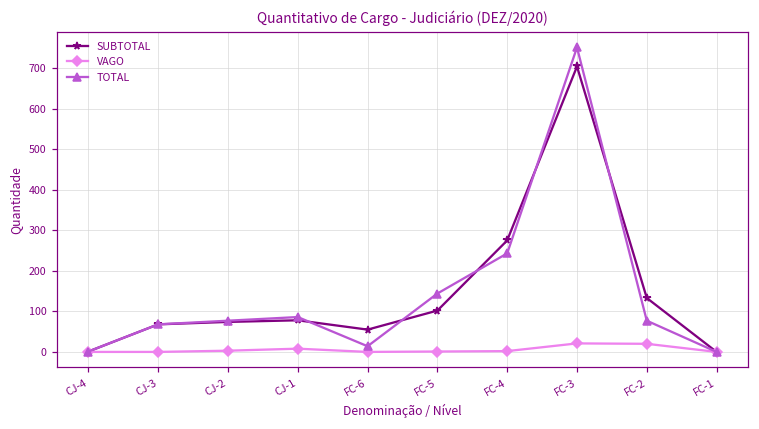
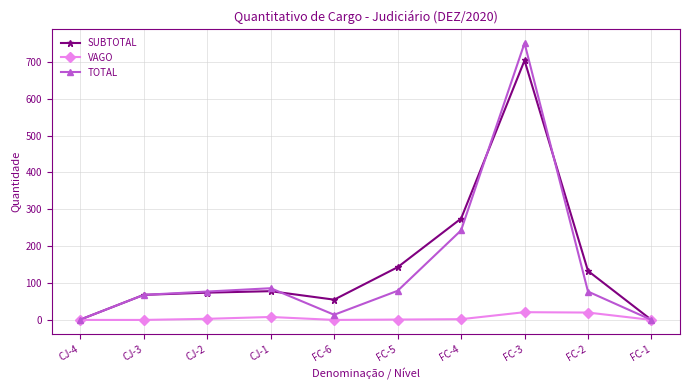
  {
    "SUBTOTAL": {
      "CJ-1": 80,
      "FC-6": 60,
-     "FC-5": 100,
+     "FC-5": 140,
      "FC-4": 280,
      "FC-3": 700,
      "FC-2": 130
    },
    "VAGO": {
      "CJ-3": 0,
      "CJ-2": 0,
      "CJ-1": 10,
      "FC-6": 0,
      "FC-5": 0,
      "FC-4": 0,
      "FC-3": 20,
      "FC-2": 20
    },
    "TOTAL": {
      "CJ-1": 90,
      "FC-6": 10,
-     "FC-5": 140,
+     "FC-5": 80,
      "FC-4": 240,
      "FC-3": 750,
      "FC-2": 80
    }
  }
